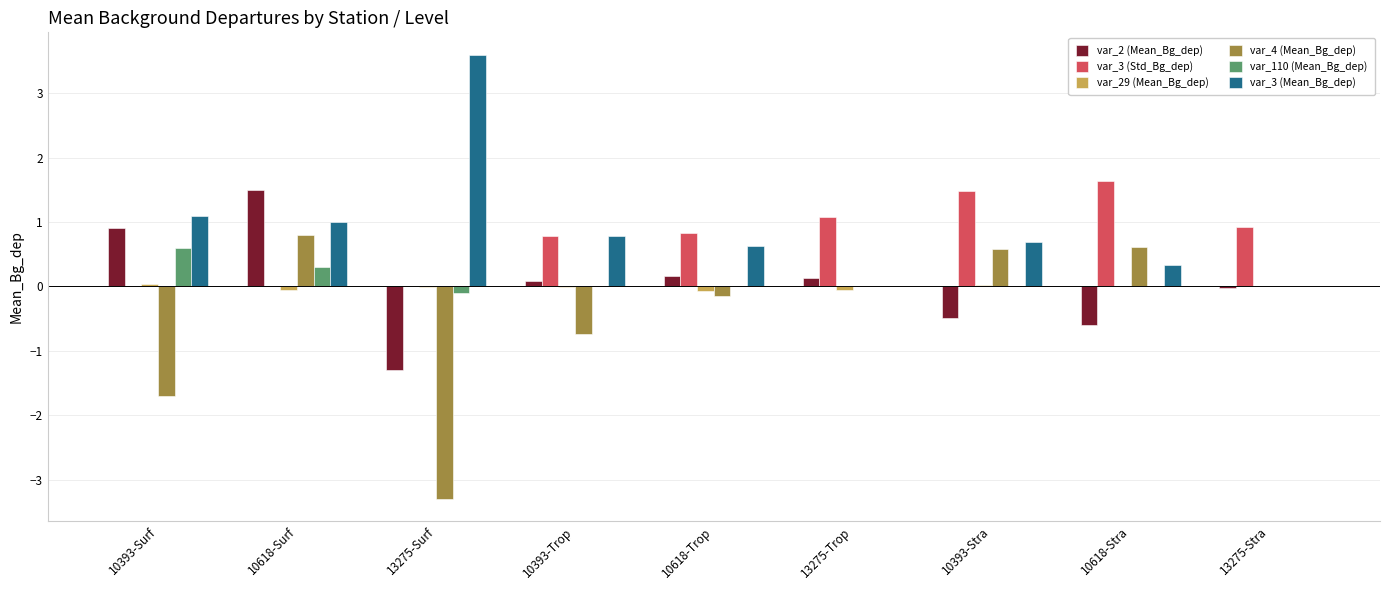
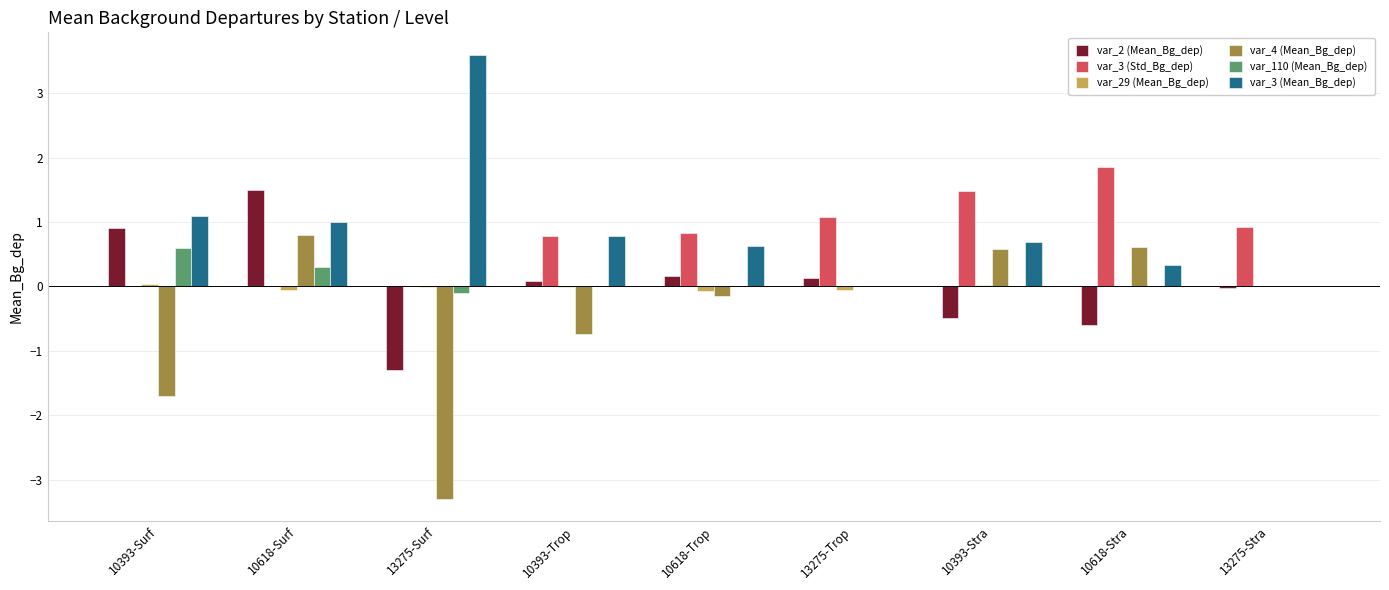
  {
    "var_2 (Mean_Bg_dep)": {
      "10393-Surf": 0.9,
      "10618-Surf": 1.5,
      "13275-Surf": -1.3,
      "10393-Trop": 0.1,
      "10618-Trop": 0.2,
      "13275-Trop": 0.1,
      "10393-Stra": -0.5,
      "10618-Stra": -0.6
    },
    "var_3 (Std_Bg_dep)": {
      "10393-Surf": 0.0,
      "10618-Surf": 0.0,
      "13275-Surf": 0.0,
      "10393-Trop": 0.8,
      "10618-Trop": 0.8,
      "13275-Trop": 1.1,
      "10393-Stra": 1.5,
-     "10618-Stra": 1.6,
+     "10618-Stra": 1.9,
      "13275-Stra": 0.9
    },
    "var_110 (Mean_Bg_dep)": {
      "10393-Surf": 0.6,
      "10618-Surf": 0.3,
      "13275-Surf": -0.1,
      "10393-Trop": 0.0,
      "10618-Trop": 0.0,
      "13275-Trop": 0.0,
      "10393-Stra": 0.0,
      "10618-Stra": 0.0,
      "13275-Stra": 0.0
    },
    "var_3 (Mean_Bg_dep)": {
      "10393-Surf": 1.1,
      "10618-Surf": 1.0,
      "13275-Surf": 3.6,
      "10393-Trop": 0.8,
      "10618-Trop": 0.6,
      "13275-Trop": 0.0,
      "10393-Stra": 0.7,
      "10618-Stra": 0.3,
      "13275-Stra": 0.0
    }
  }
